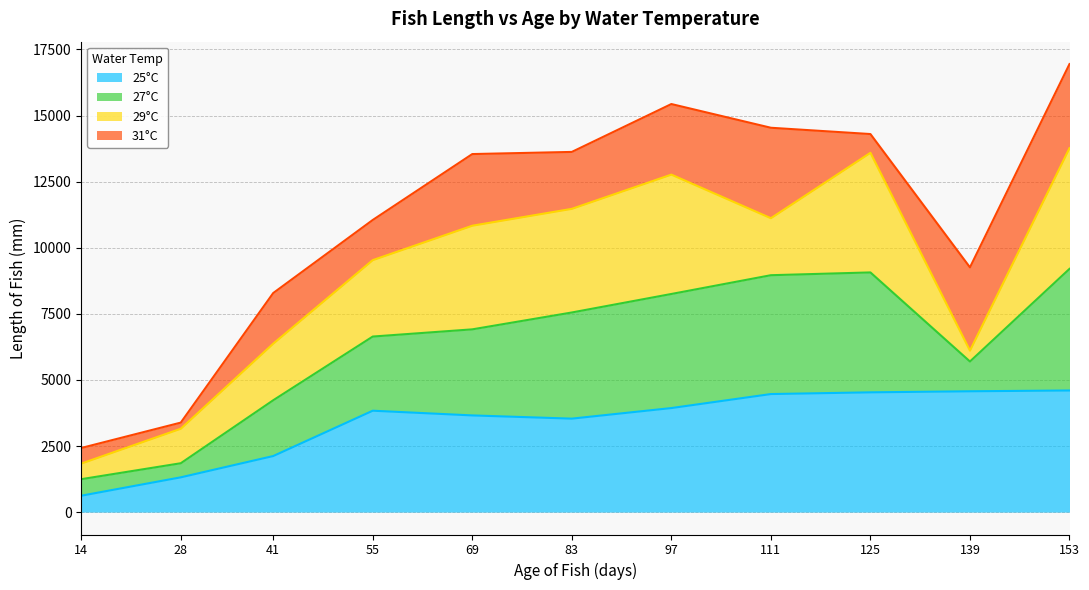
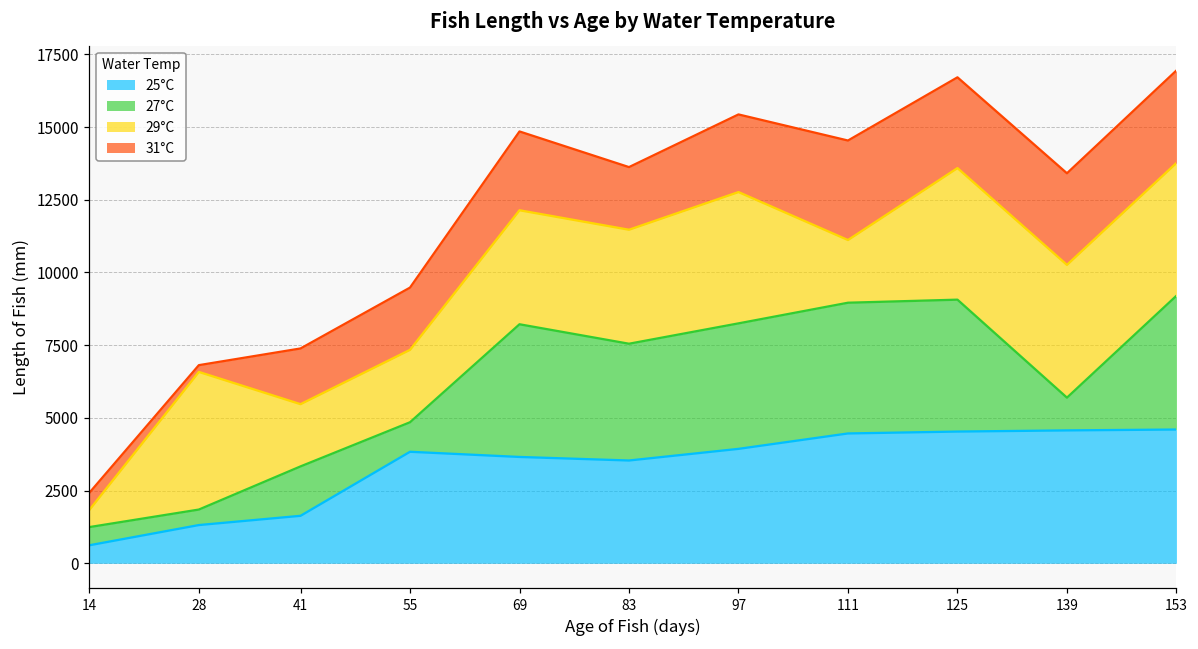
  {
    "25°C": {
      "14": 600,
      "28": 1300,
-     "41": 2100,
+     "41": 1600,
      "55": 3800,
      "69": 3700,
      "83": 3500,
      "97": 3900,
      "111": 4500,
      "125": 4500,
      "139": 4600,
      "153": 4600
    },
    "27°C": {
      "14": 600,
      "28": 500,
-     "41": 2100,
-     "55": 2800,
-     "69": 3300,
+     "41": 1700,
+     "55": 1000,
+     "69": 4600,
      "83": 4000,
      "97": 4300,
      "111": 4500,
      "125": 4500,
      "139": 1100,
      "153": 4600
    },
    "29°C": {
      "14": 600,
-     "28": 1300,
+     "28": 4700,
      "41": 2100,
-     "55": 2900,
+     "55": 2500,
      "69": 3900,
      "83": 3900,
      "97": 4500,
      "111": 2200,
      "125": 4500,
-     "139": 400,
+     "139": 4600,
      "153": 4600
    },
    "31°C": {
      "14": 600,
      "28": 200,
      "41": 1900,
-     "55": 1500,
+     "55": 2100,
      "69": 2700,
      "83": 2200,
      "97": 2700,
      "111": 3400,
-     "125": 700,
+     "125": 3100,
      "139": 3200,
      "153": 3200
    }
  }
